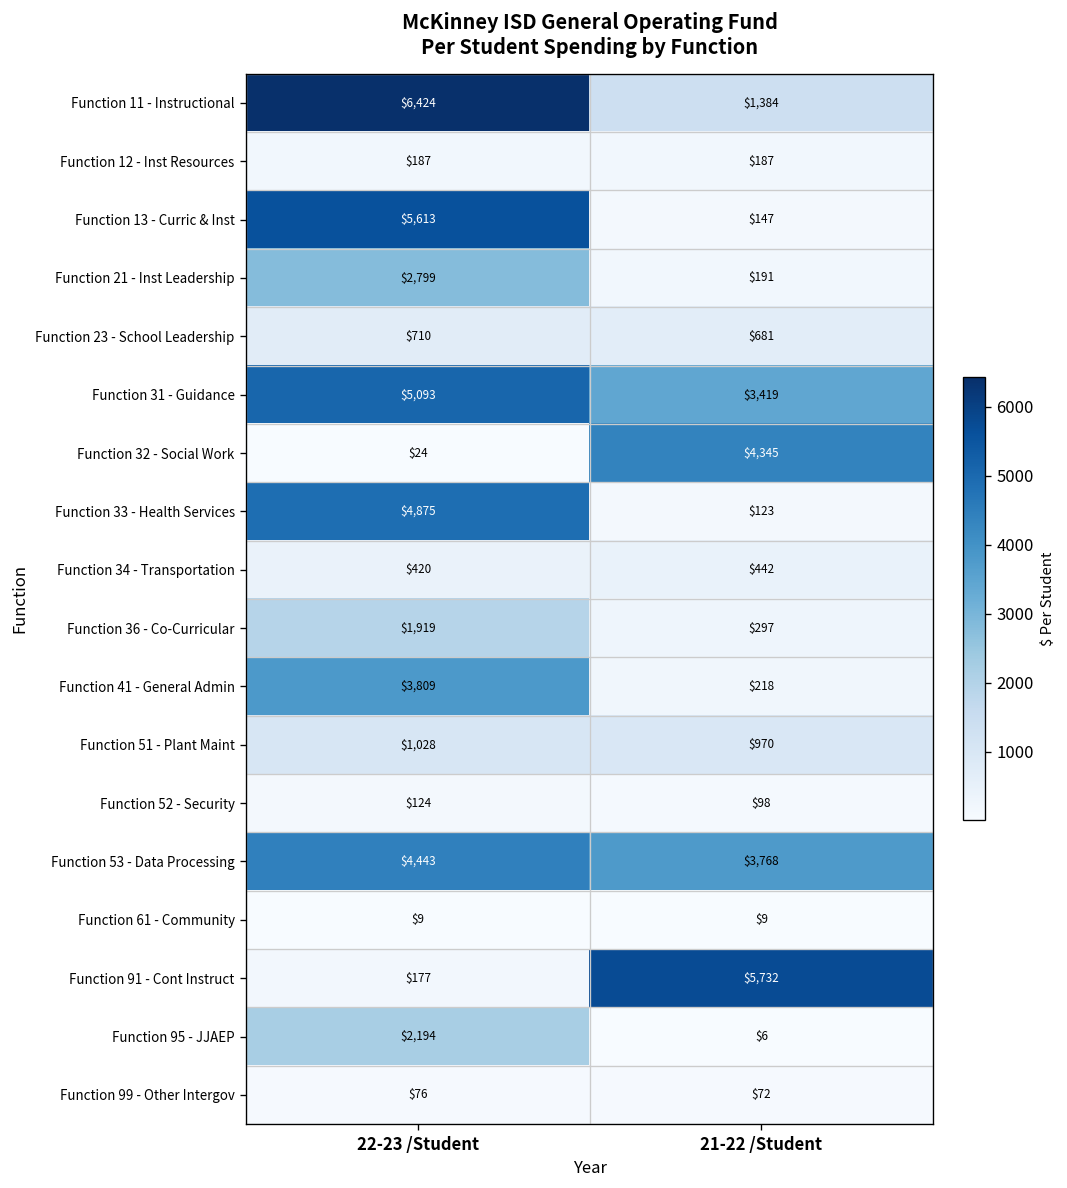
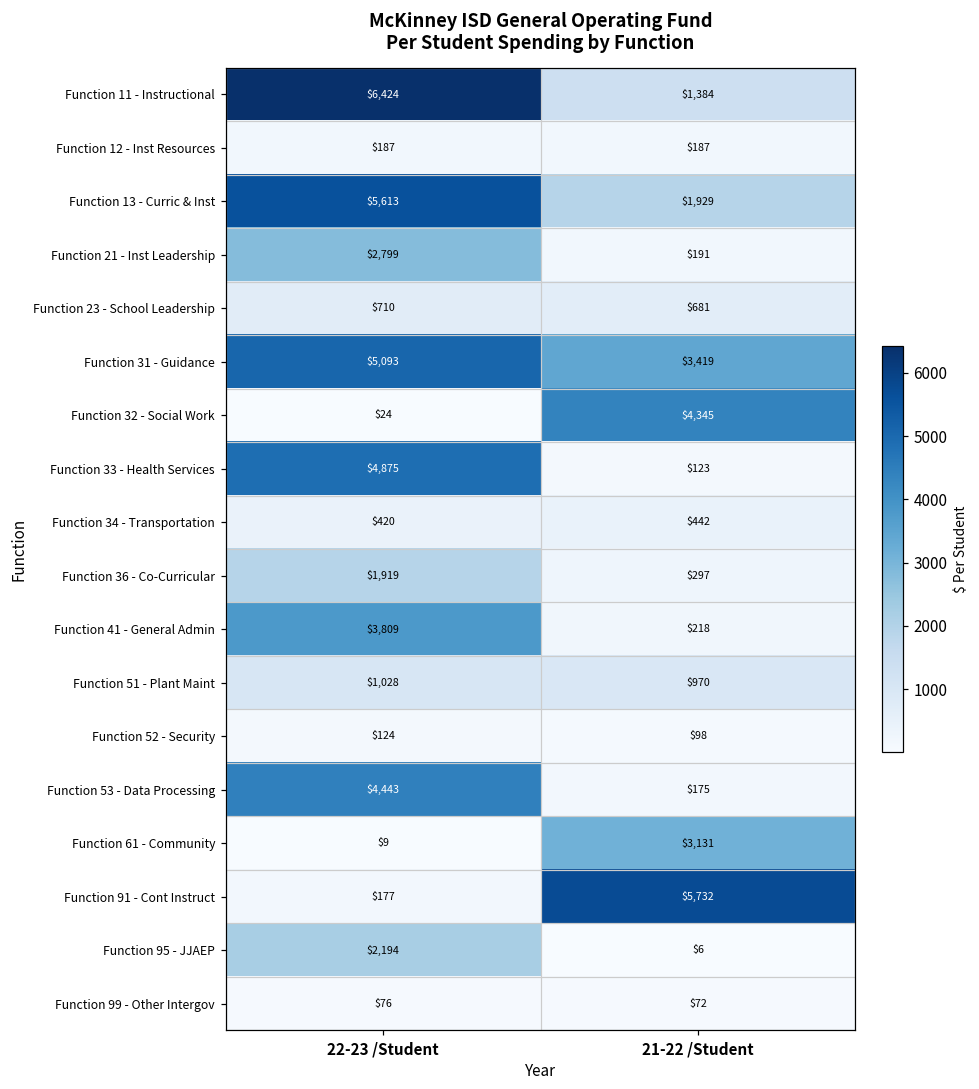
  {
    "Function 11 - Instructional": {
      "22-23 /Student": "$6,424",
      "21-22 /Student": "$1,384"
    },
    "Function 12 - Inst Resources": {
      "22-23 /Student": "$187",
      "21-22 /Student": "$187"
    },
    "Function 13 - Curric & Inst": {
      "22-23 /Student": "$5,613",
-     "21-22 /Student": "$147"
+     "21-22 /Student": "$1,929"
    },
    "Function 21 - Inst Leadership": {
      "22-23 /Student": "$2,799",
      "21-22 /Student": "$191"
    },
    "Function 23 - School Leadership": {
      "22-23 /Student": "$710",
      "21-22 /Student": "$681"
    },
    "Function 31 - Guidance": {
      "22-23 /Student": "$5,093",
      "21-22 /Student": "$3,419"
    },
    "Function 32 - Social Work": {
      "22-23 /Student": "$24",
      "21-22 /Student": "$4,345"
    },
    "Function 33 - Health Services": {
      "22-23 /Student": "$4,875",
      "21-22 /Student": "$123"
    },
    "Function 34 - Transportation": {
      "22-23 /Student": "$420",
      "21-22 /Student": "$442"
    },
    "Function 36 - Co-Curricular": {
      "22-23 /Student": "$1,919",
      "21-22 /Student": "$297"
    },
    "Function 41 - General Admin": {
      "22-23 /Student": "$3,809",
      "21-22 /Student": "$218"
    },
    "Function 51 - Plant Maint": {
      "22-23 /Student": "$1,028",
      "21-22 /Student": "$970"
    },
    "Function 52 - Security": {
      "22-23 /Student": "$124",
      "21-22 /Student": "$98"
    },
    "Function 53 - Data Processing": {
      "22-23 /Student": "$4,443",
-     "21-22 /Student": "$3,768"
+     "21-22 /Student": "$175"
    },
    "Function 61 - Community": {
      "22-23 /Student": "$9",
-     "21-22 /Student": "$9"
+     "21-22 /Student": "$3,131"
    },
    "Function 91 - Cont Instruct": {
      "22-23 /Student": "$177",
      "21-22 /Student": "$5,732"
    },
    "Function 95 - JJAEP": {
      "22-23 /Student": "$2,194",
      "21-22 /Student": "$6"
    },
    "Function 99 - Other Intergov": {
      "22-23 /Student": "$76",
      "21-22 /Student": "$72"
    }
  }
